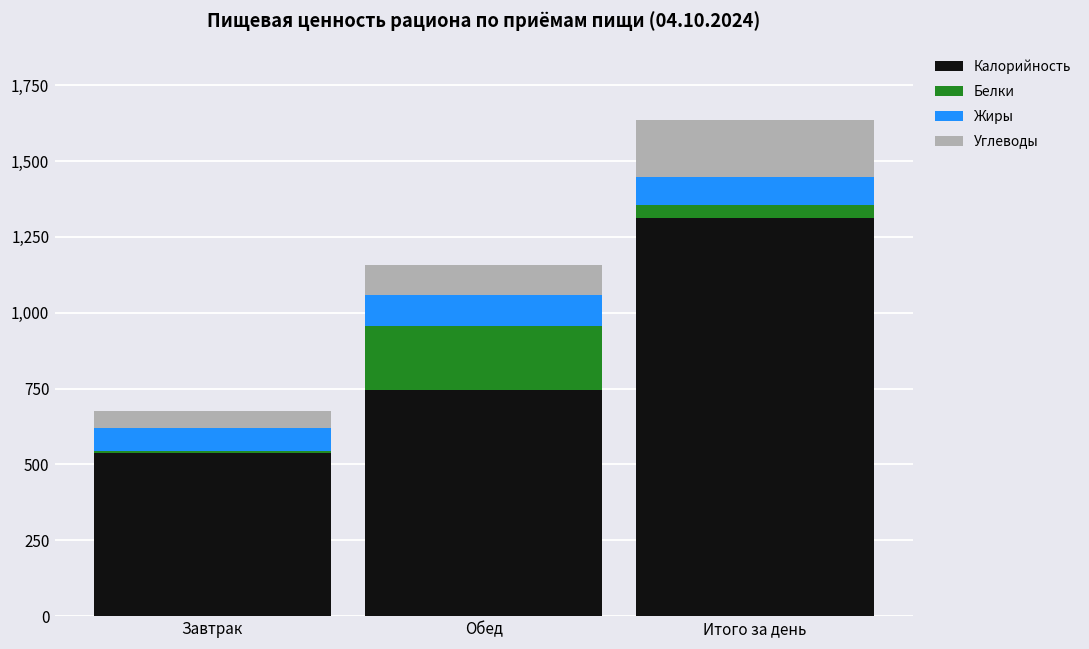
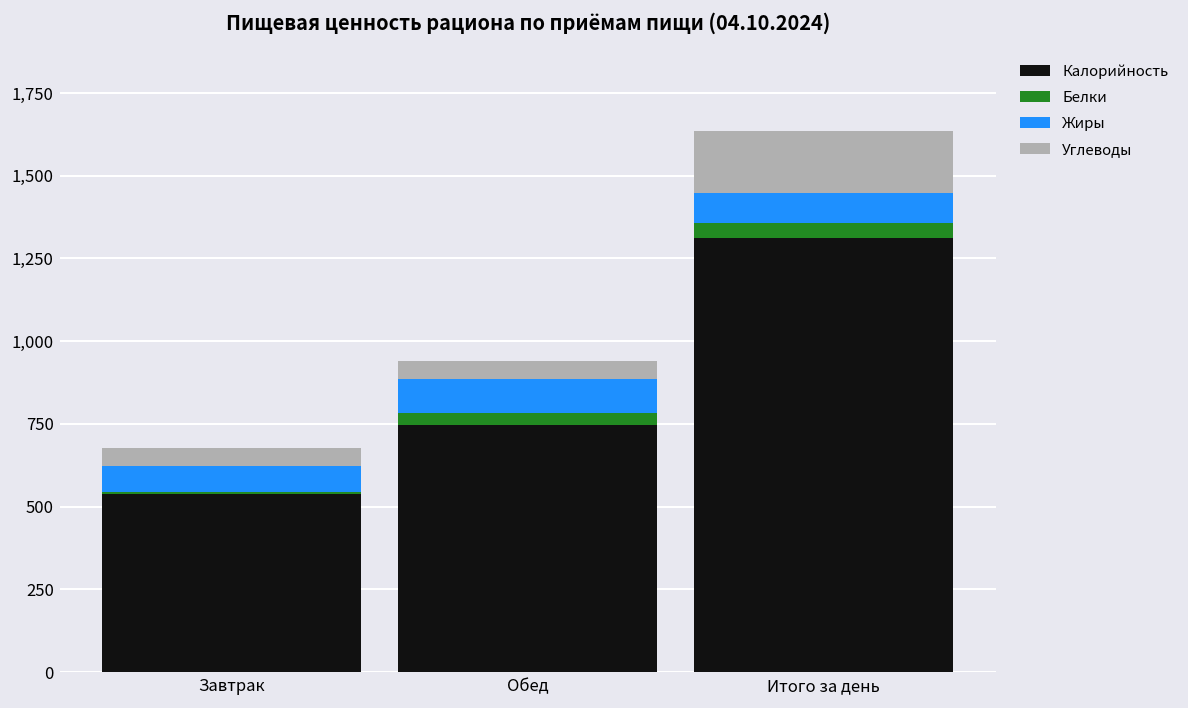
  {
    "Калорийность": {
      "Завтрак": "540",
      "Обед": "750",
      "Итого за день": "1,310"
    },
    "Белки": {
-     "Обед": "210",
+     "Обед": "40",
      "Итого за день": "40"
    },
    "Жиры": {
      "Завтрак": "80",
      "Обед": "100",
      "Итого за день": "90"
    },
    "Углеводы": {
      "Завтрак": "60",
-     "Обед": "100",
+     "Обед": "50",
      "Итого за день": "190"
    }
  }
